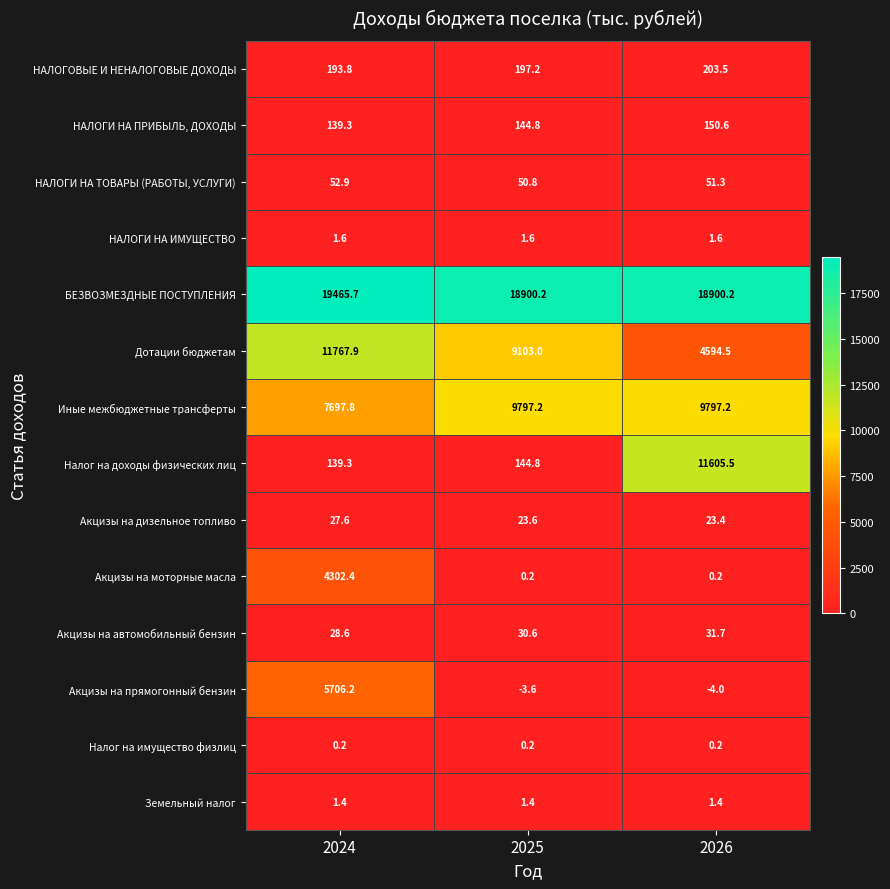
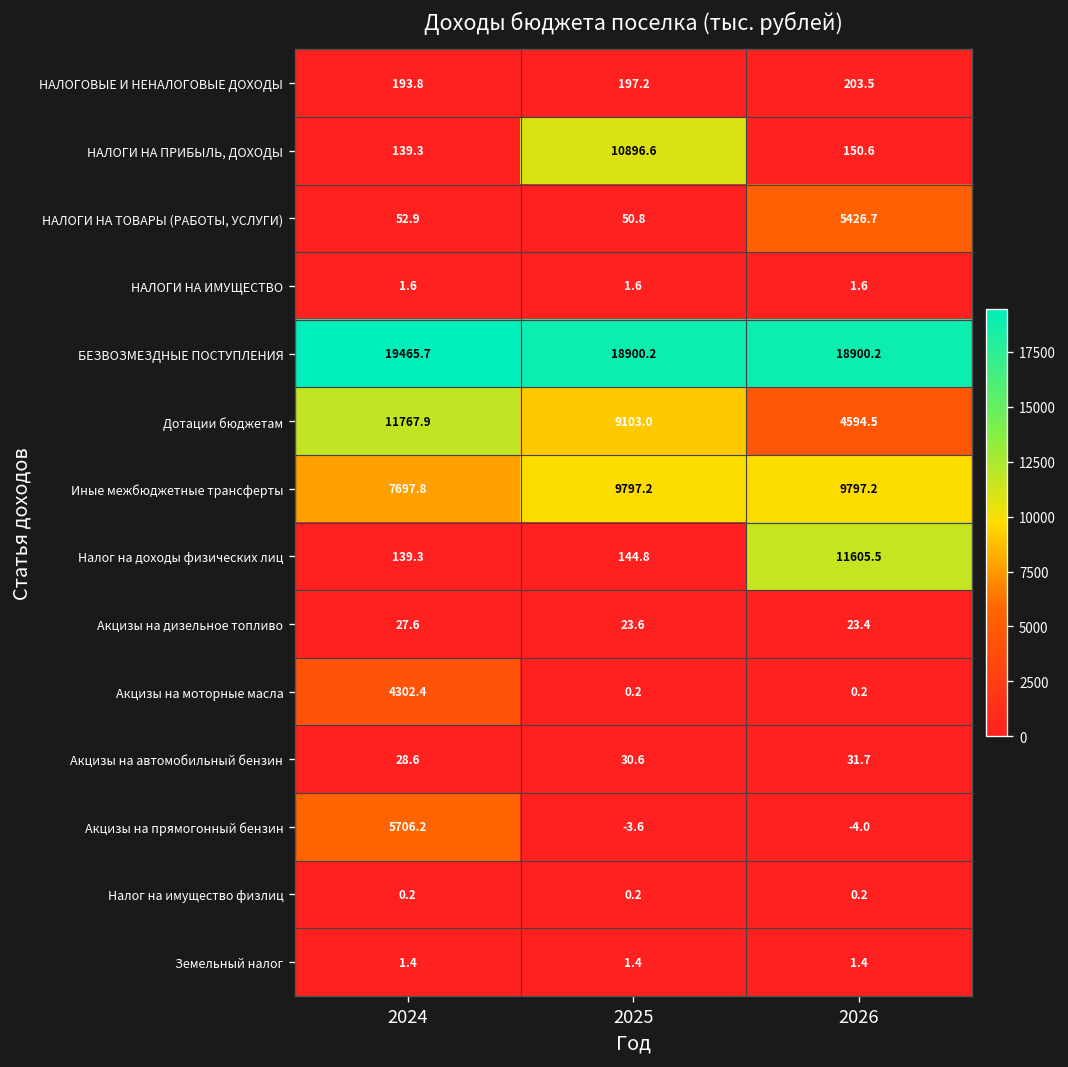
  {
    "НАЛОГОВЫЕ И НЕНАЛОГОВЫЕ ДОХОДЫ": {
      "2024": 193.8,
      "2025": 197.2,
      "2026": 203.5
    },
    "НАЛОГИ НА ПРИБЫЛЬ, ДОХОДЫ": {
      "2024": 139.3,
-     "2025": 144.8,
+     "2025": 10896.6,
      "2026": 150.6
    },
    "НАЛОГИ НА ТОВАРЫ (РАБОТЫ, УСЛУГИ)": {
      "2024": 52.9,
      "2025": 50.8,
-     "2026": 51.3
+     "2026": 5426.7
    },
    "НАЛОГИ НА ИМУЩЕСТВО": {
      "2024": 1.6,
      "2025": 1.6,
      "2026": 1.6
    },
    "БЕЗВОЗМЕЗДНЫЕ ПОСТУПЛЕНИЯ": {
      "2024": 19465.7,
      "2025": 18900.2,
      "2026": 18900.2
    },
    "Дотации бюджетам": {
      "2024": 11767.9,
      "2025": 9103.0,
      "2026": 4594.5
    },
    "Иные межбюджетные трансферты": {
      "2024": 7697.8,
      "2025": 9797.2,
      "2026": 9797.2
    },
    "Налог на доходы физических лиц": {
      "2024": 139.3,
      "2025": 144.8,
      "2026": 11605.5
    },
    "Акцизы на дизельное топливо": {
      "2024": 27.6,
      "2025": 23.6,
      "2026": 23.4
    },
    "Акцизы на моторные масла": {
      "2024": 4302.4,
      "2025": 0.2,
      "2026": 0.2
    },
    "Акцизы на автомобильный бензин": {
      "2024": 28.6,
      "2025": 30.6,
      "2026": 31.7
    },
    "Акцизы на прямогонный бензин": {
      "2024": 5706.2,
      "2025": -3.6,
      "2026": -4.0
    },
    "Налог на имущество физлиц": {
      "2024": 0.2,
      "2025": 0.2,
      "2026": 0.2
    },
    "Земельный налог": {
      "2024": 1.4,
      "2025": 1.4,
      "2026": 1.4
    }
  }
